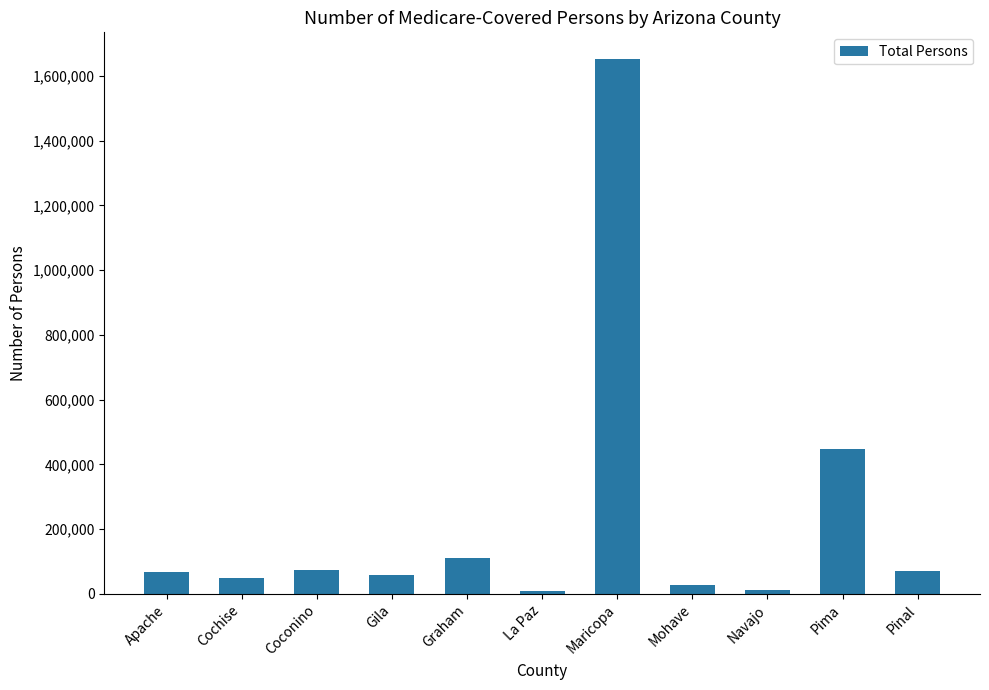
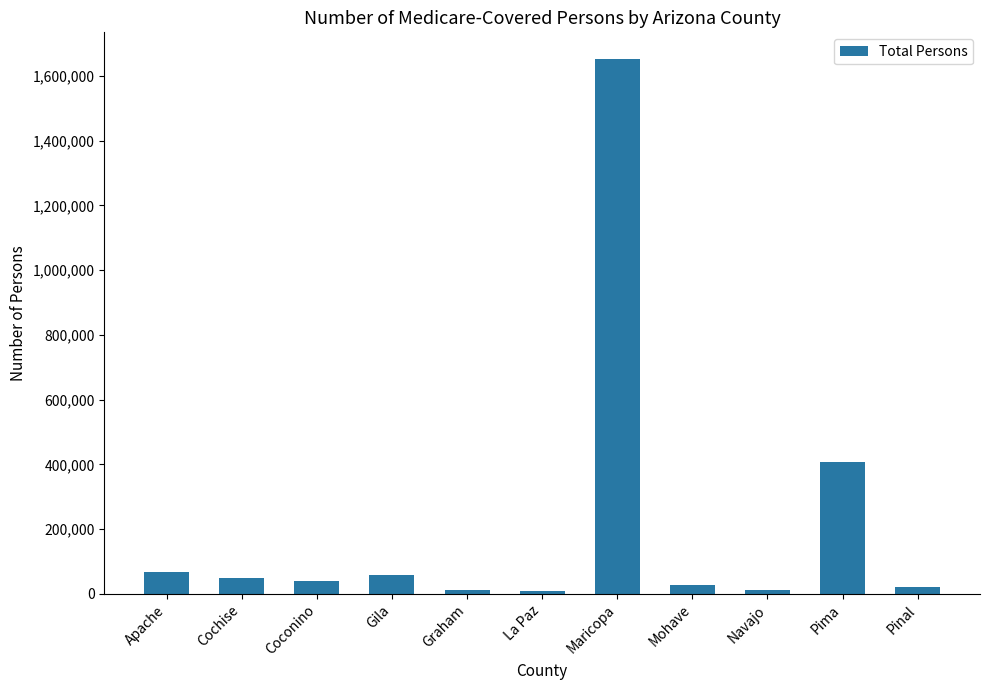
  {
    "Apache": "70,000",
    "Cochise": "50,000",
-   "Coconino": "70,000",
+   "Coconino": "40,000",
    "Gila": "60,000",
-   "Graham": "110,000",
+   "Graham": "10,000",
    "La Paz": "10,000",
    "Maricopa": "1,650,000",
    "Mohave": "30,000",
    "Navajo": "10,000",
-   "Pima": "450,000",
-   "Pinal": "70,000"
+   "Pima": "410,000",
+   "Pinal": "20,000"
  }
